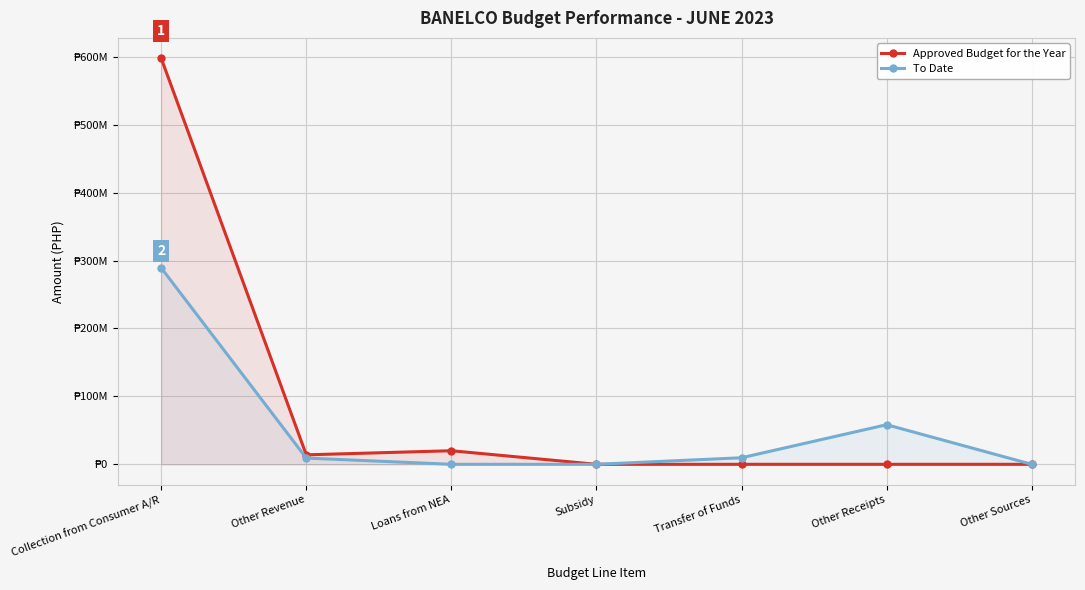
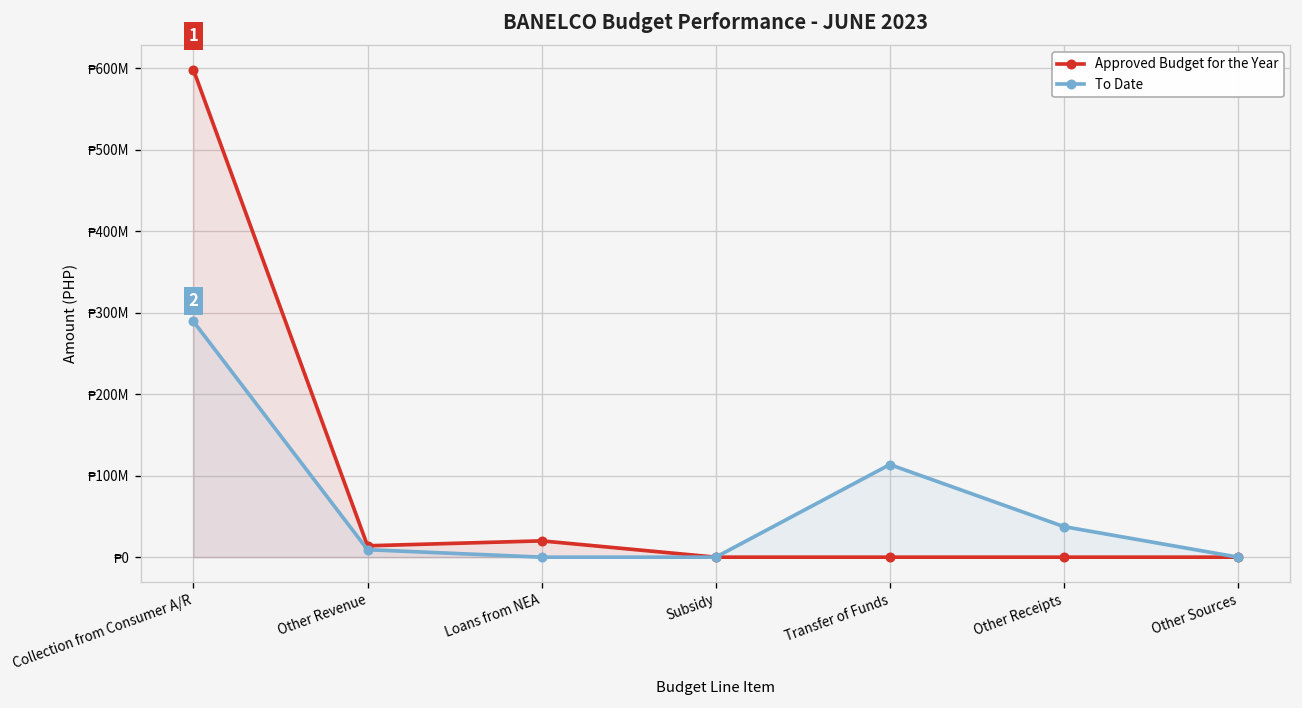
  {
    "Approved Budget for the Year": {
      "Other Revenue": "₱10000000",
      "Loans from NEA": "₱20000000",
      "Transfer of Funds": "₱0",
      "Other Receipts": "₱0"
    },
    "To Date": {
      "Other Revenue": "₱10000000",
      "Loans from NEA": "₱0",
-     "Transfer of Funds": "₱10000000",
-     "Other Receipts": "₱60000000"
+     "Transfer of Funds": "₱110000000",
+     "Other Receipts": "₱40000000"
    }
  }
